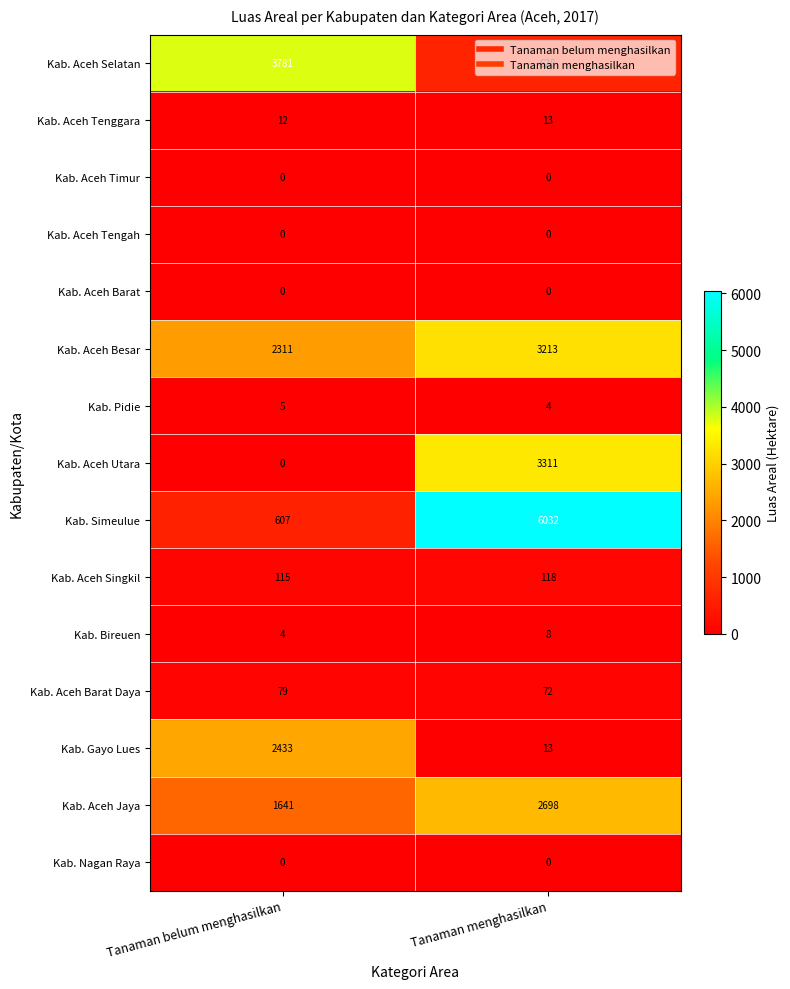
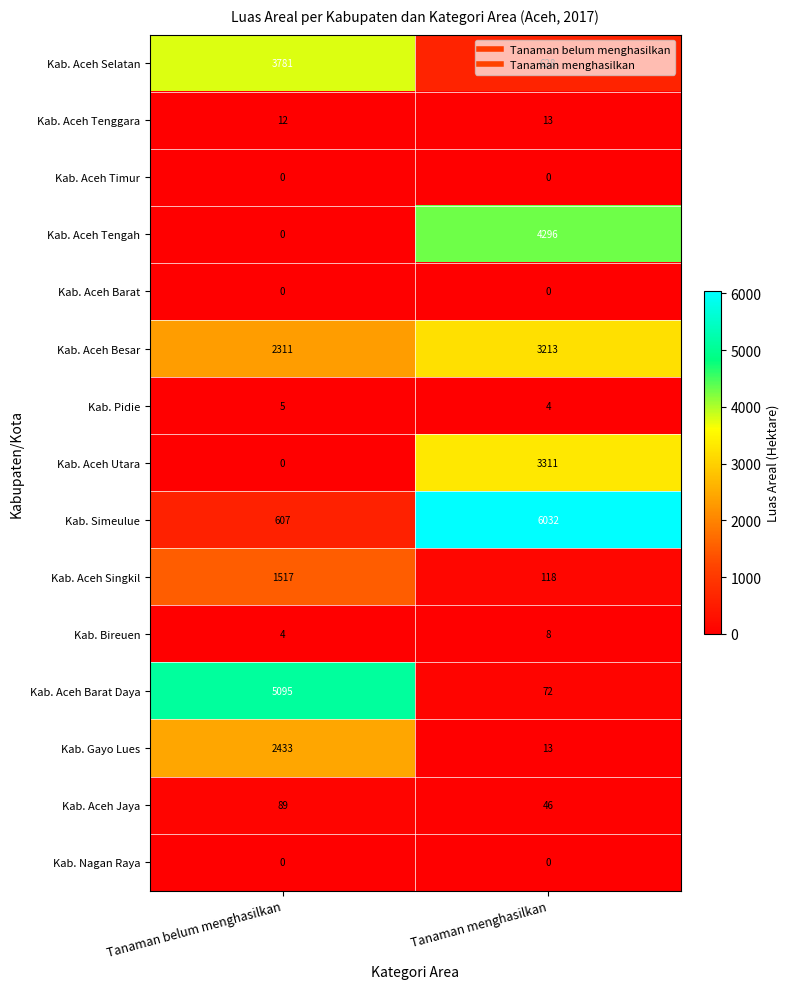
  {
    "Kab. Aceh Selatan": {
      "Tanaman belum menghasilkan": 3781
    },
    "Kab. Aceh Tenggara": {
      "Tanaman belum menghasilkan": 12,
      "Tanaman menghasilkan": 13
    },
    "Kab. Aceh Timur": {
      "Tanaman belum menghasilkan": 0,
      "Tanaman menghasilkan": 0
    },
    "Kab. Aceh Tengah": {
      "Tanaman belum menghasilkan": 0,
-     "Tanaman menghasilkan": 0
+     "Tanaman menghasilkan": 4296
    },
    "Kab. Aceh Barat": {
      "Tanaman belum menghasilkan": 0,
      "Tanaman menghasilkan": 0
    },
    "Kab. Aceh Besar": {
      "Tanaman belum menghasilkan": 2311,
      "Tanaman menghasilkan": 3213
    },
    "Kab. Pidie": {
      "Tanaman belum menghasilkan": 5,
      "Tanaman menghasilkan": 4
    },
    "Kab. Aceh Utara": {
      "Tanaman belum menghasilkan": 0,
      "Tanaman menghasilkan": 3311
    },
    "Kab. Simeulue": {
      "Tanaman belum menghasilkan": 607,
      "Tanaman menghasilkan": 6032
    },
    "Kab. Aceh Singkil": {
-     "Tanaman belum menghasilkan": 115,
+     "Tanaman belum menghasilkan": 1517,
      "Tanaman menghasilkan": 118
    },
    "Kab. Bireuen": {
      "Tanaman belum menghasilkan": 4,
      "Tanaman menghasilkan": 8
    },
    "Kab. Aceh Barat Daya": {
-     "Tanaman belum menghasilkan": 79,
+     "Tanaman belum menghasilkan": 5095,
      "Tanaman menghasilkan": 72
    },
    "Kab. Gayo Lues": {
      "Tanaman belum menghasilkan": 2433,
      "Tanaman menghasilkan": 13
    },
    "Kab. Aceh Jaya": {
-     "Tanaman belum menghasilkan": 1641,
-     "Tanaman menghasilkan": 2698
+     "Tanaman belum menghasilkan": 89,
+     "Tanaman menghasilkan": 46
    },
    "Kab. Nagan Raya": {
      "Tanaman belum menghasilkan": 0,
      "Tanaman menghasilkan": 0
    }
  }
